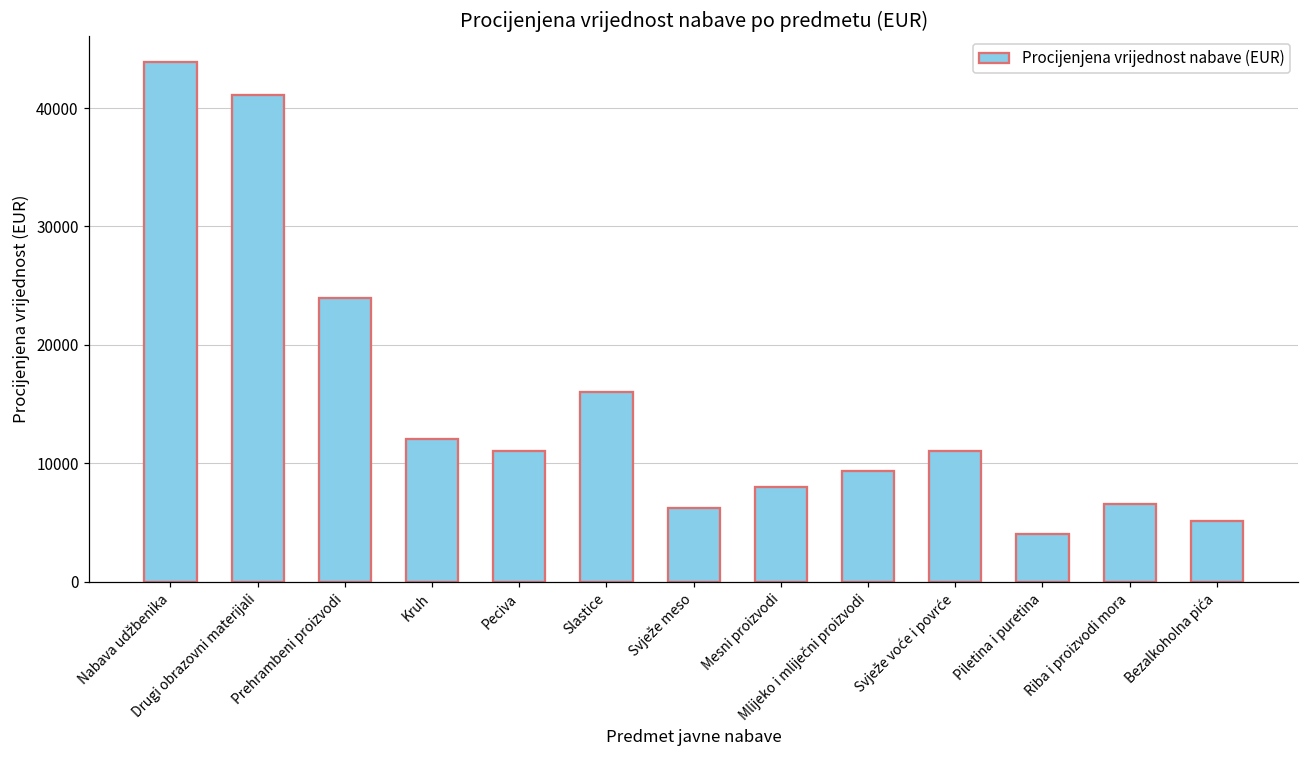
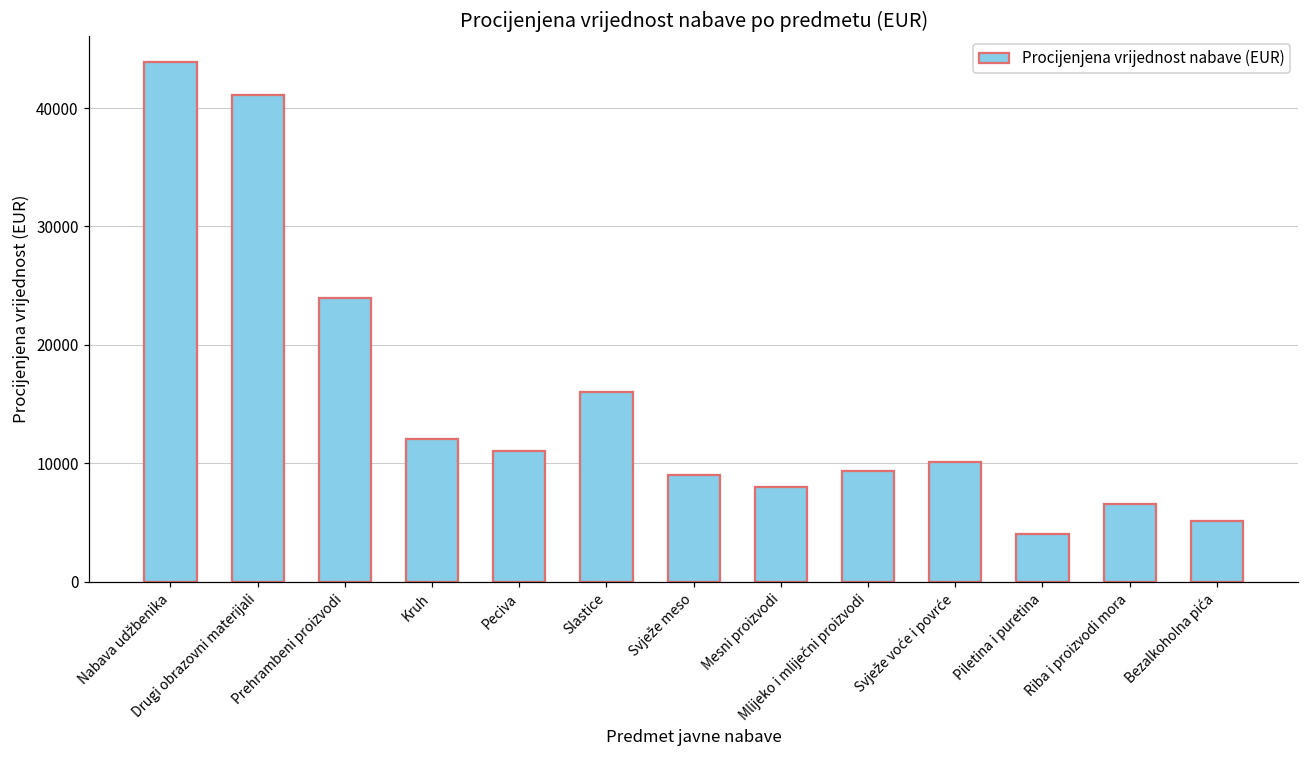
  {
    "Nabava udžbenika": 43900,
    "Drugi obrazovni materijali": 41100,
    "Prehrambeni proizvodi": 24000,
    "Kruh": 12000,
    "Peciva": 11000,
    "Slastice": 16000,
-   "Svježe meso": 6200,
+   "Svježe meso": 9000,
    "Mesni proizvodi": 8000,
    "Mlijeko i mliječni proizvodi": 9400,
-   "Svježe voće i povrće": 11000,
+   "Svježe voće i povrće": 10100,
    "Piletina i puretina": 4000,
    "Riba i proizvodi mora": 6500,
    "Bezalkoholna pića": 5100
  }
